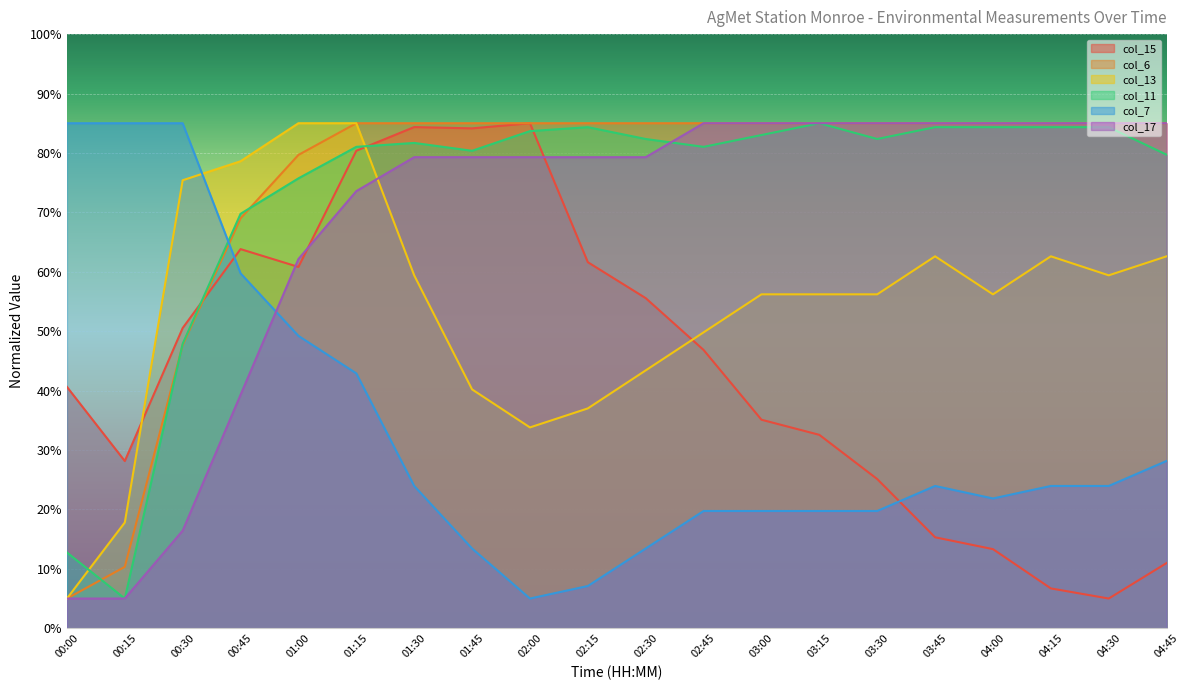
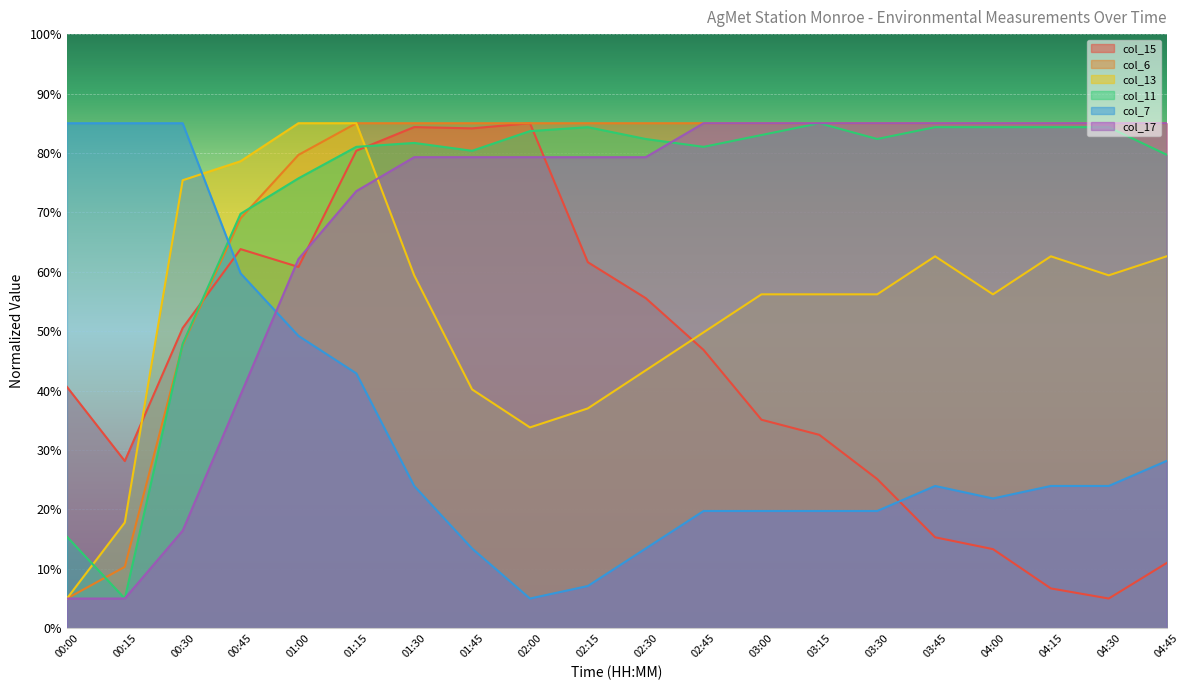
  {
    "col_13": {
      "00:15": "18%",
      "00:30": "75%",
      "00:45": "79%",
      "01:00": "85%",
      "01:30": "59%",
      "01:45": "40%",
      "02:00": "34%",
      "02:15": "37%",
      "02:30": "43%",
      "02:45": "50%",
      "03:00": "56%",
      "03:15": "56%",
      "03:30": "56%",
      "03:45": "63%",
      "04:00": "56%",
      "04:15": "63%",
      "04:30": "59%",
      "04:45": "63%"
    },
    "col_11": {
-     "00:00": "13%",
+     "00:00": "15%",
      "00:45": "70%",
      "01:00": "76%",
      "01:15": "81%",
      "01:30": "82%",
      "01:45": "80%",
      "02:00": "84%",
      "02:15": "84%",
      "02:30": "82%",
      "02:45": "81%",
      "03:00": "83%",
      "03:30": "82%",
      "03:45": "84%",
      "04:00": "84%",
      "04:15": "84%",
      "04:45": "80%"
    },
    "col_7": {
      "00:00": "85%",
      "00:15": "85%",
      "00:30": "85%",
      "00:45": "60%",
      "01:00": "49%",
      "01:15": "43%",
      "01:30": "24%",
      "01:45": "13%",
      "02:00": "5%",
      "02:15": "7%",
      "02:30": "13%",
      "02:45": "20%",
      "03:00": "20%",
      "03:15": "20%",
      "03:30": "20%",
      "03:45": "24%",
      "04:00": "22%",
      "04:15": "24%",
      "04:30": "24%",
      "04:45": "28%"
    },
    "col_17": {
      "00:30": "16%",
      "00:45": "39%",
      "01:00": "62%",
      "01:15": "74%",
      "01:30": "79%",
      "01:45": "79%",
      "02:00": "79%",
      "02:15": "79%",
      "02:30": "79%"
    }
  }
